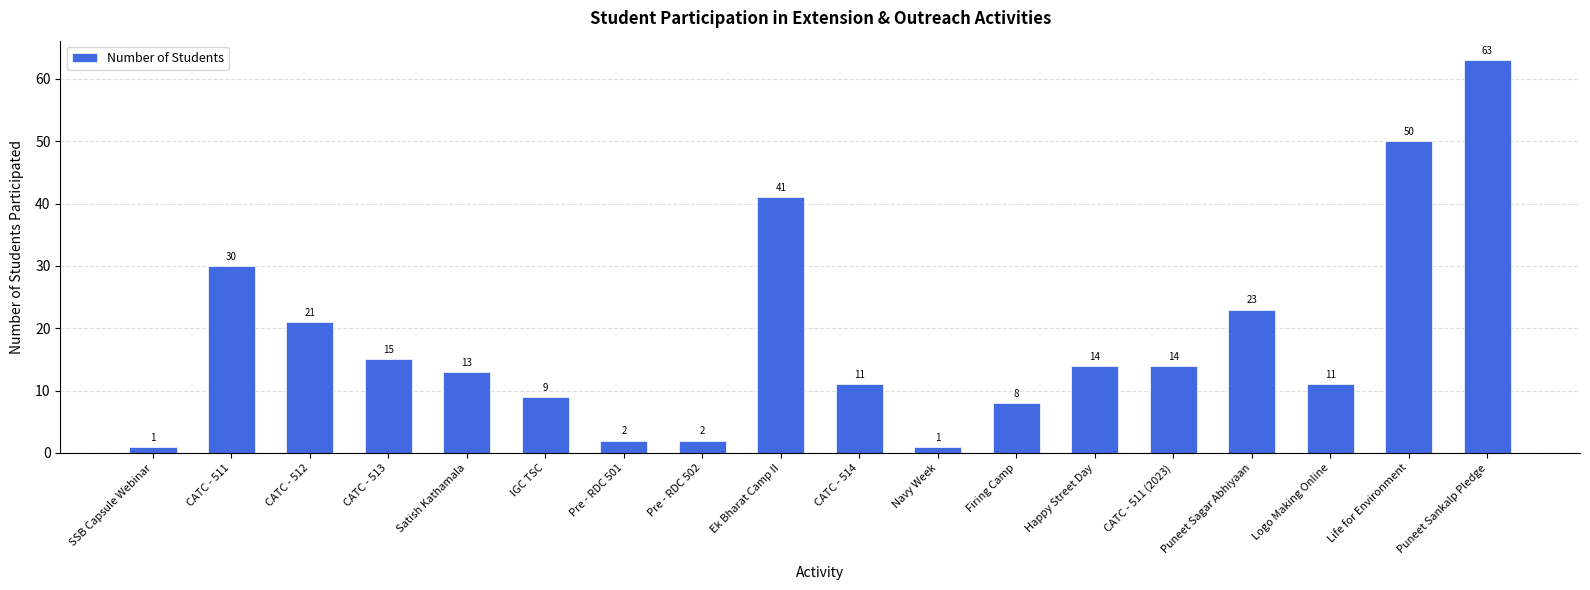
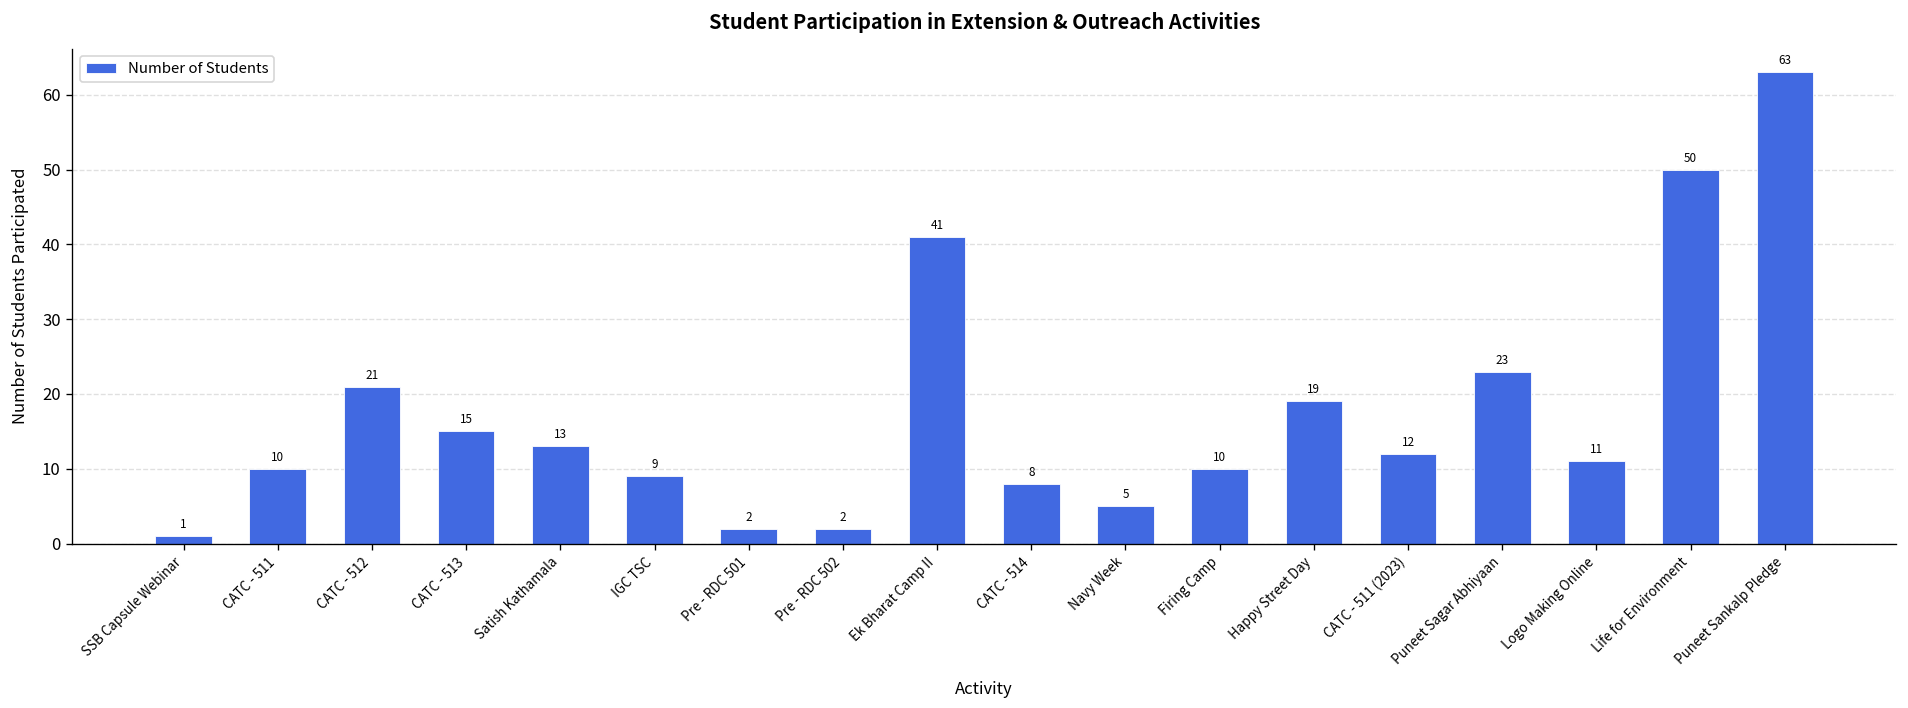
  {
    "SSB Capsule Webinar": 1,
-   "CATC - 511": 30,
+   "CATC - 511": 10,
    "CATC - 512": 21,
    "CATC - 513": 15,
    "Satish Kathamala": 13,
    "IGC TSC": 9,
    "Pre - RDC 501": 2,
    "Pre - RDC 502": 2,
    "Ek Bharat Camp II": 41,
-   "CATC - 514": 11,
-   "Navy Week": 1,
-   "Firing Camp": 8,
-   "Happy Street Day": 14,
-   "CATC - 511 (2023)": 14,
+   "CATC - 514": 8,
+   "Navy Week": 5,
+   "Firing Camp": 10,
+   "Happy Street Day": 19,
+   "CATC - 511 (2023)": 12,
    "Puneet Sagar Abhiyaan": 23,
    "Logo Making Online": 11,
    "Life for Environment": 50,
    "Puneet Sankalp Pledge": 63
  }
